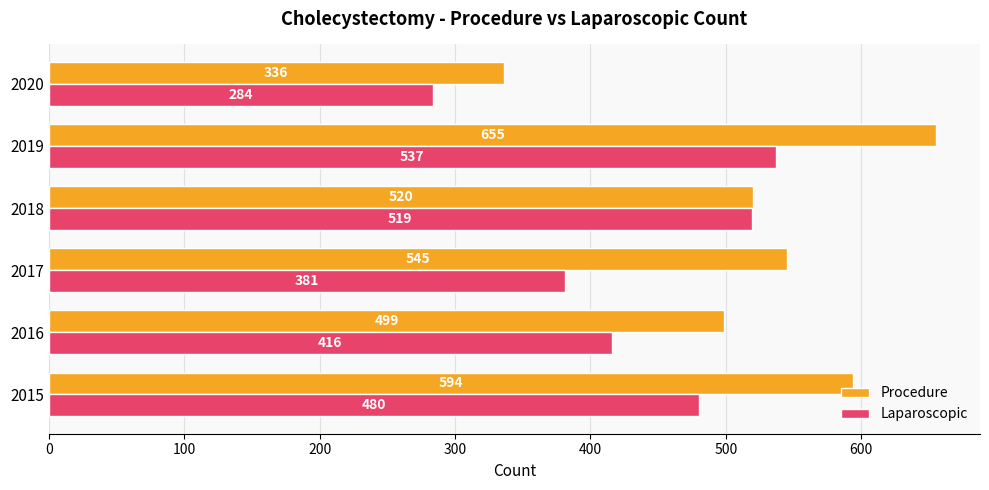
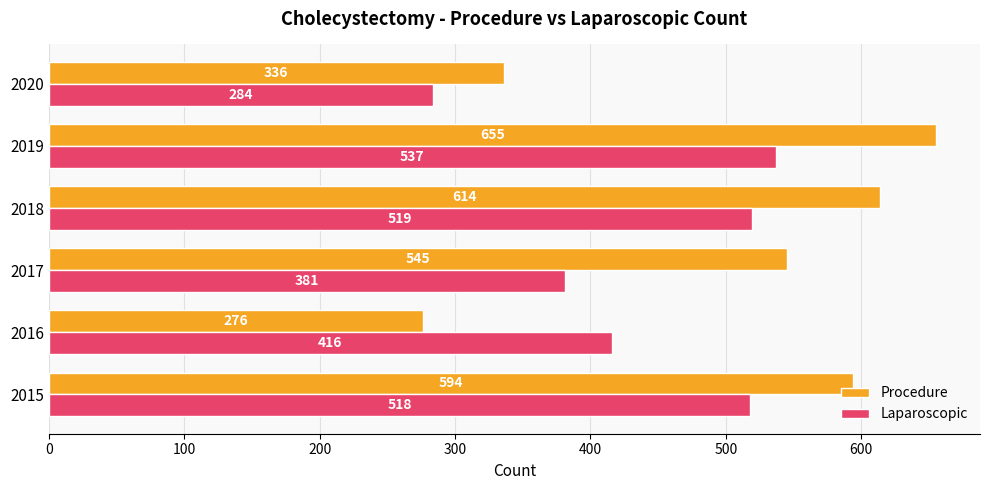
  {
    "Procedure": {
      "2020": 336,
      "2019": 655,
-     "2018": 520,
+     "2018": 614,
      "2017": 545,
-     "2016": 499,
+     "2016": 276,
      "2015": 594
    },
    "Laparoscopic": {
      "2020": 284,
      "2019": 537,
      "2018": 519,
      "2017": 381,
      "2016": 416,
-     "2015": 480
+     "2015": 518
    }
  }
